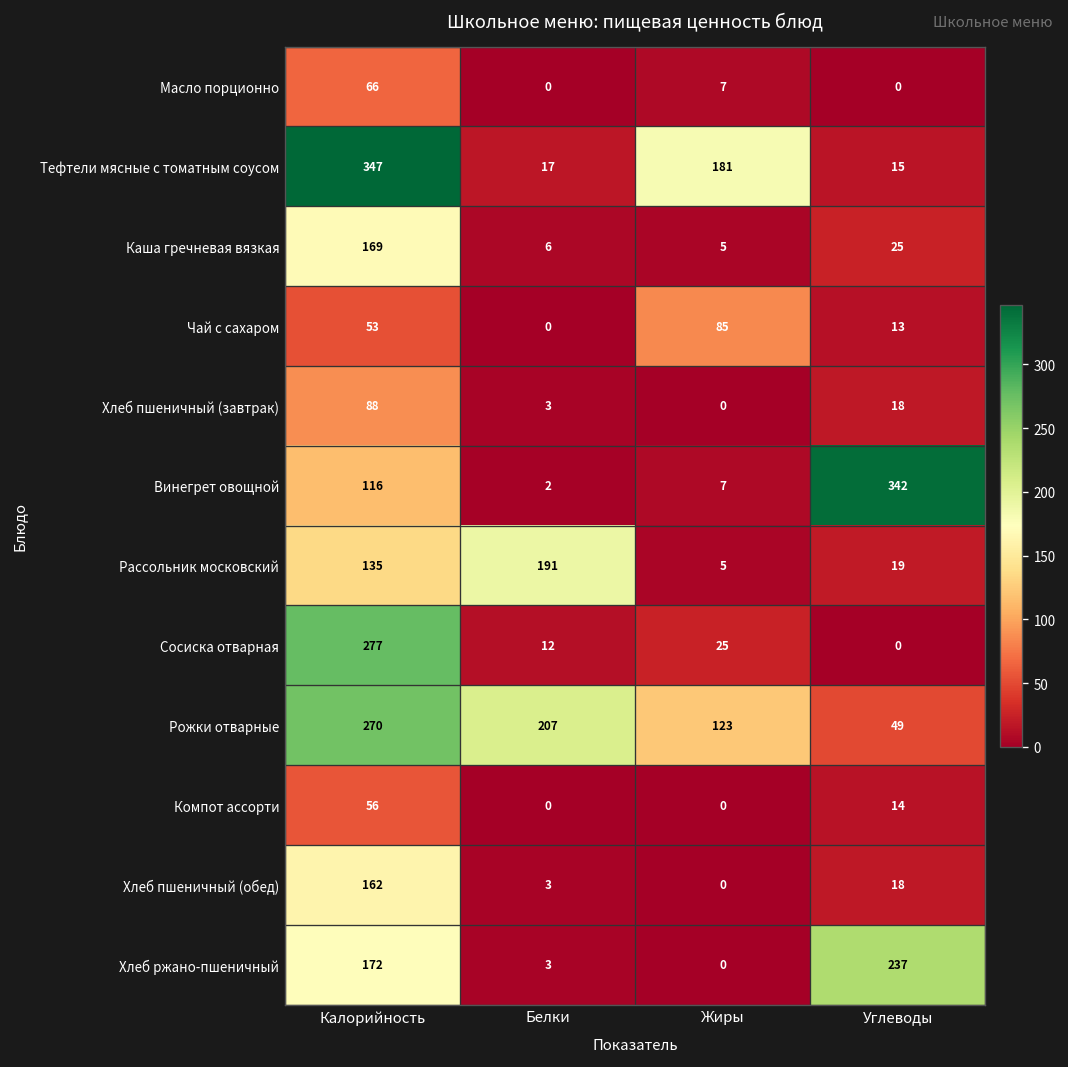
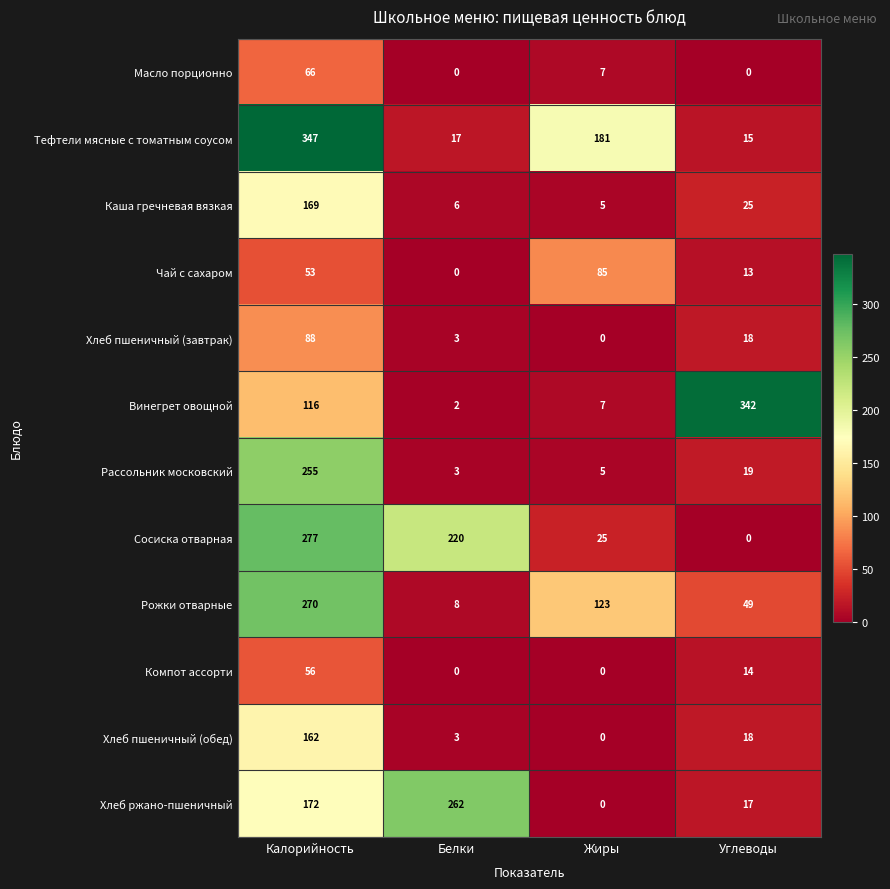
  {
    "Масло порционно": {
      "Калорийность": 66,
      "Белки": 0,
      "Жиры": 7,
      "Углеводы": 0
    },
    "Тефтели мясные с томатным соусом": {
      "Калорийность": 347,
      "Белки": 17,
      "Жиры": 181,
      "Углеводы": 15
    },
    "Каша гречневая вязкая": {
      "Калорийность": 169,
      "Белки": 6,
      "Жиры": 5,
      "Углеводы": 25
    },
    "Чай с сахаром": {
      "Калорийность": 53,
      "Белки": 0,
      "Жиры": 85,
      "Углеводы": 13
    },
    "Хлеб пшеничный (завтрак)": {
      "Калорийность": 88,
      "Белки": 3,
      "Жиры": 0,
      "Углеводы": 18
    },
    "Винегрет овощной": {
      "Калорийность": 116,
      "Белки": 2,
      "Жиры": 7,
      "Углеводы": 342
    },
    "Рассольник московский": {
-     "Калорийность": 135,
-     "Белки": 191,
+     "Калорийность": 255,
+     "Белки": 3,
      "Жиры": 5,
      "Углеводы": 19
    },
    "Сосиска отварная": {
      "Калорийность": 277,
-     "Белки": 12,
+     "Белки": 220,
      "Жиры": 25,
      "Углеводы": 0
    },
    "Рожки отварные": {
      "Калорийность": 270,
-     "Белки": 207,
+     "Белки": 8,
      "Жиры": 123,
      "Углеводы": 49
    },
    "Компот ассорти": {
      "Калорийность": 56,
      "Белки": 0,
      "Жиры": 0,
      "Углеводы": 14
    },
    "Хлеб пшеничный (обед)": {
      "Калорийность": 162,
      "Белки": 3,
      "Жиры": 0,
      "Углеводы": 18
    },
    "Хлеб ржано-пшеничный": {
      "Калорийность": 172,
-     "Белки": 3,
+     "Белки": 262,
      "Жиры": 0,
-     "Углеводы": 237
+     "Углеводы": 17
    }
  }
